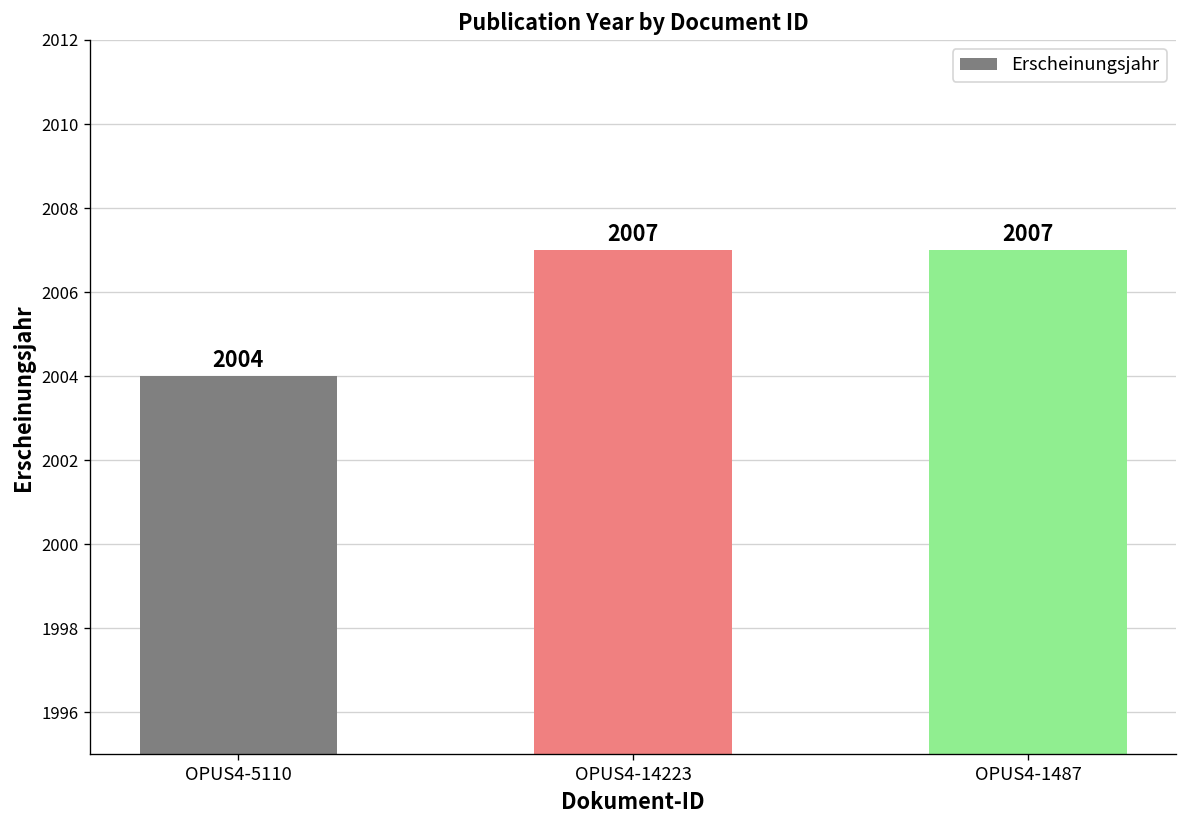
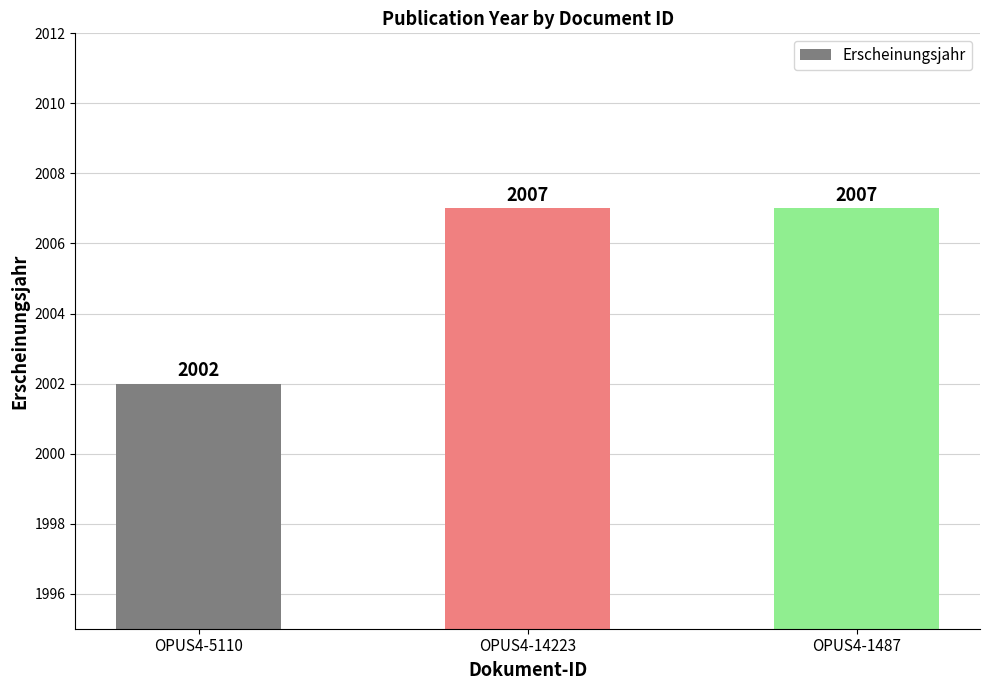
  {
-   "OPUS4-5110": 2004,
+   "OPUS4-5110": 2002,
    "OPUS4-14223": 2007,
    "OPUS4-1487": 2007
  }
